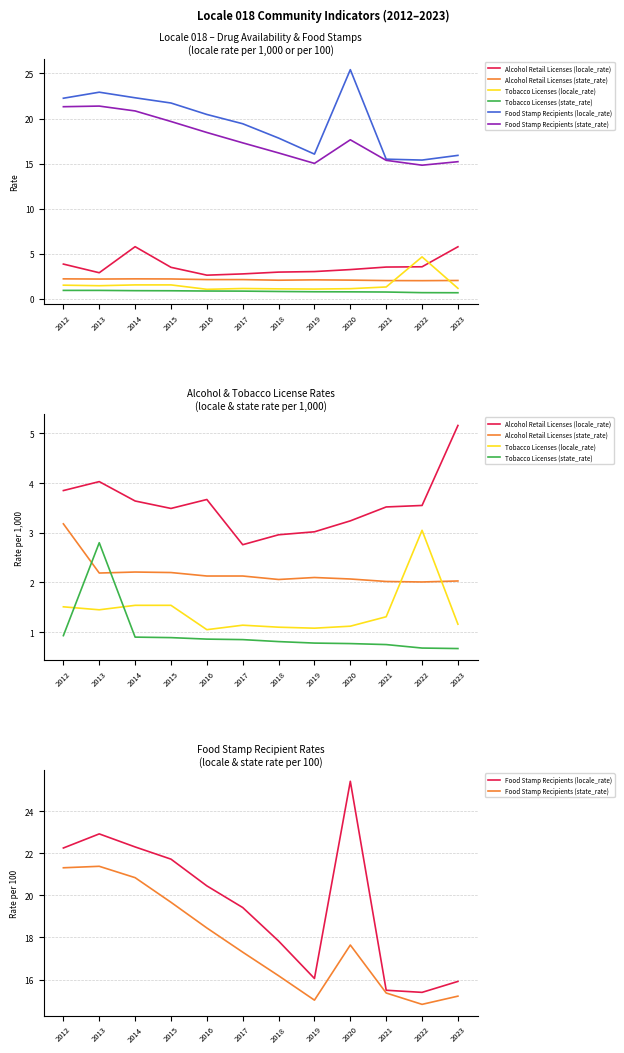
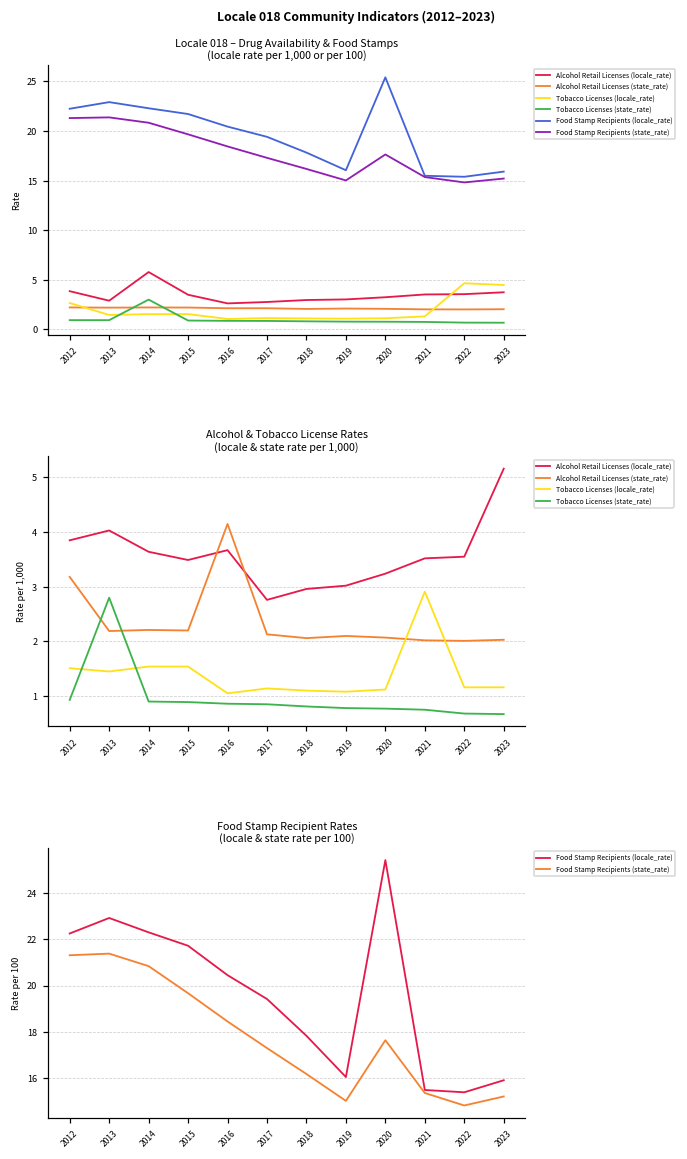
  {
    "Locale 018 – Drug Availability & Food Stamps (locale rate per 1,000 or per 100)": {
      "Alcohol Retail Licenses (locale_rate)": {
        "2012": 4,
        "2013": 3,
        "2014": 6,
        "2015": 3,
        "2016": 3,
        "2017": 3,
        "2018": 3,
        "2019": 3,
        "2020": 3,
        "2021": 4,
        "2022": 4,
-       "2023": 6
+       "2023": 4
      },
      "Alcohol Retail Licenses (state_rate)": {
        "2012": 2,
        "2013": 2,
        "2014": 2,
        "2015": 2,
        "2016": 2,
        "2017": 2,
        "2018": 2,
        "2019": 2,
        "2020": 2,
        "2021": 2,
        "2022": 2,
        "2023": 2
      },
      "Tobacco Licenses (locale_rate)": {
-       "2012": 2,
+       "2012": 3,
        "2013": 1,
        "2014": 2,
        "2015": 2,
        "2017": 1,
        "2018": 1,
        "2019": 1,
        "2020": 1,
        "2021": 1,
        "2022": 5,
-       "2023": 1
+       "2023": 4
      },
      "Tobacco Licenses (state_rate)": {
        "2012": 1,
        "2013": 1,
-       "2014": 1,
+       "2014": 3,
        "2015": 1,
        "2017": 1,
        "2018": 1,
        "2019": 1,
        "2020": 1,
        "2021": 1,
        "2022": 1,
        "2023": 1
      }
    },
    "Alcohol & Tobacco License Rates (locale & state rate per 1,000)": {
      "Alcohol Retail Licenses (locale_rate)": {
        "2012": 3.9,
        "2013": 4.0,
        "2014": 3.6,
        "2015": 3.5,
        "2016": 3.7,
        "2017": 2.8,
        "2018": 3.0,
        "2019": 3.0,
        "2020": 3.2,
        "2021": 3.5,
        "2022": 3.6,
        "2023": 5.2
      },
      "Alcohol Retail Licenses (state_rate)": {
        "2012": 3.2,
        "2013": 2.2,
        "2014": 2.2,
        "2015": 2.2,
-       "2016": 2.1,
+       "2016": 4.2,
        "2017": 2.1,
        "2018": 2.1,
        "2019": 2.1,
        "2020": 2.1,
        "2021": 2.0,
        "2022": 2.0,
        "2023": 2.0
      },
      "Tobacco Licenses (locale_rate)": {
        "2012": 1.5,
        "2013": 1.5,
        "2014": 1.5,
        "2015": 1.5,
        "2016": 1.1,
        "2017": 1.1,
        "2018": 1.1,
        "2019": 1.1,
        "2020": 1.1,
-       "2021": 1.3,
-       "2022": 3.1,
+       "2021": 2.9,
+       "2022": 1.2,
        "2023": 1.2
      },
      "Tobacco Licenses (state_rate)": {
        "2012": 0.9,
        "2013": 2.8,
        "2014": 0.9,
        "2015": 0.9,
        "2016": 0.9,
        "2017": 0.9,
        "2018": 0.8,
        "2019": 0.8,
        "2020": 0.8,
        "2021": 0.8,
        "2022": 0.7,
        "2023": 0.7
      }
    },
    "Food Stamp Recipient Rates (locale & state rate per 100)": {
      "Food Stamp Recipients (locale_rate)": {
        "2012": 22.3,
        "2013": 22.9,
        "2014": 22.3,
        "2015": 21.7,
        "2016": 20.5,
        "2017": 19.4,
        "2018": 17.8,
        "2019": 16.1,
        "2020": 25.4,
        "2021": 15.5,
        "2022": 15.4,
        "2023": 15.9
      },
      "Food Stamp Recipients (state_rate)": {
        "2012": 21.3,
        "2013": 21.4,
        "2014": 20.8,
        "2015": 19.7,
        "2016": 18.5,
        "2017": 17.3,
        "2018": 16.2,
        "2019": 15.0,
        "2020": 17.6,
        "2021": 15.4,
        "2022": 14.8,
        "2023": 15.2
      }
    }
  }
